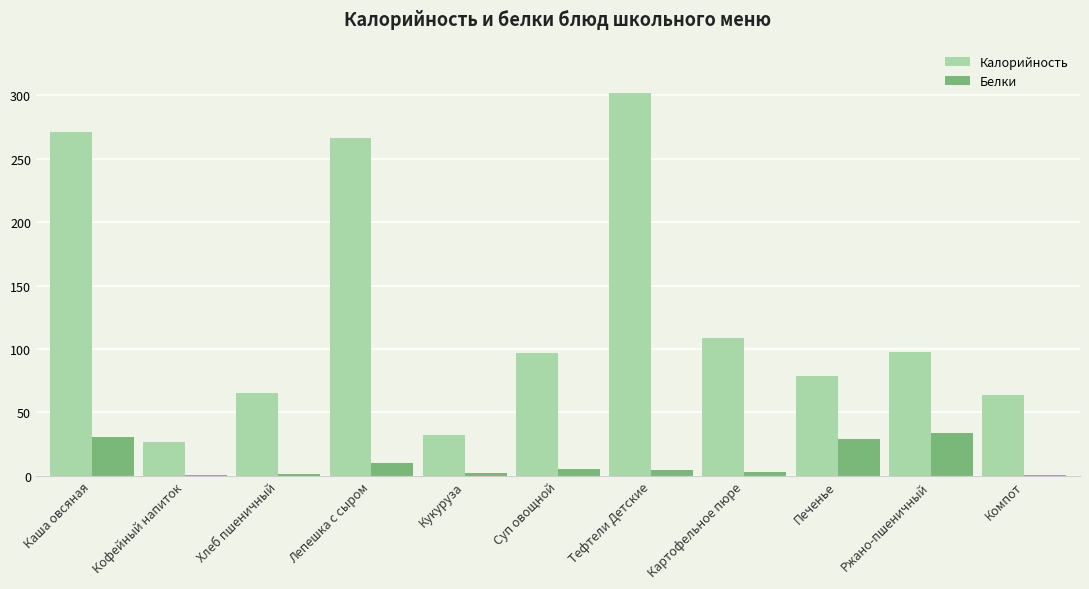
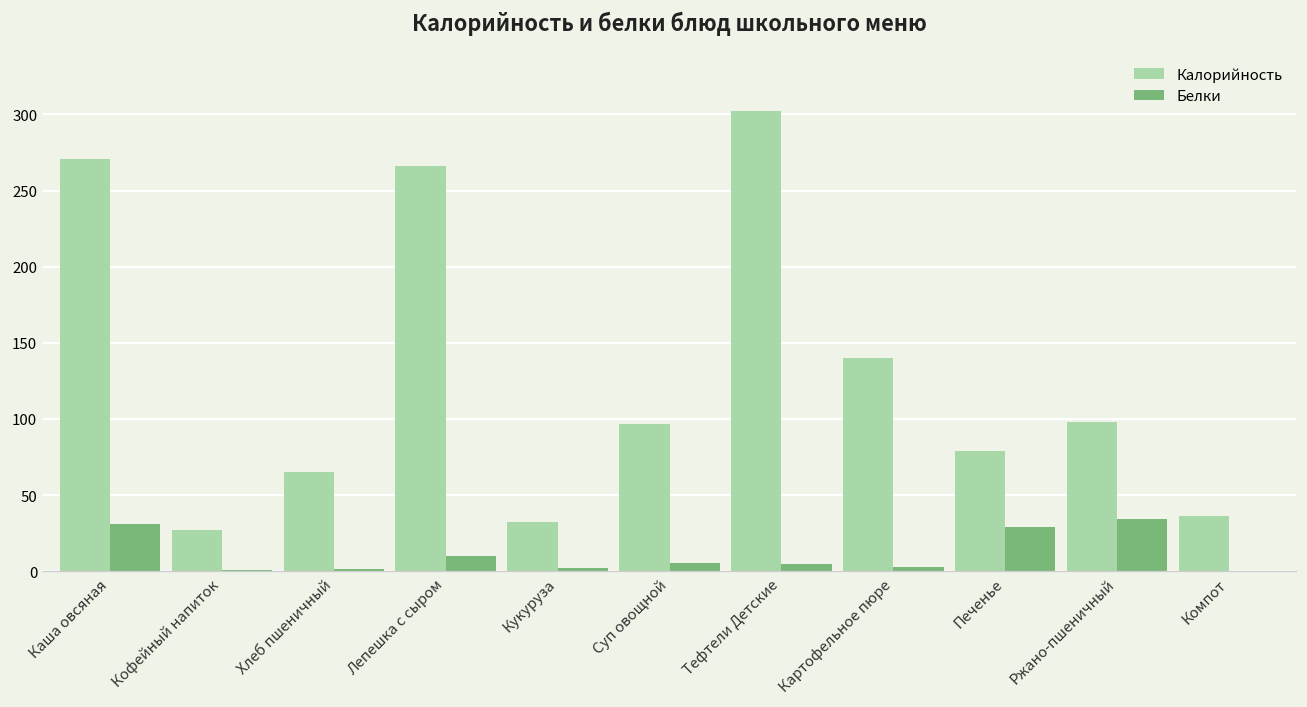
  {
    "Калорийность": {
      "Каша овсяная": 271,
      "Кофейный напиток": 27,
      "Хлеб пшеничный": 65,
      "Лепешка с сыром": 266,
      "Кукуруза": 32,
      "Суп овощной": 97,
      "Тефтели Детские": 302,
-     "Картофельное пюре": 109,
+     "Картофельное пюре": 140,
      "Печенье": 79,
      "Ржано-пшеничный": 98,
-     "Компот": 64
+     "Компот": 36
    },
    "Белки": {
      "Каша овсяная": 31,
      "Лепешка с сыром": 10,
      "Кукуруза": 2,
      "Суп овощной": 5,
      "Тефтели Детские": 5,
      "Картофельное пюре": 3,
      "Печенье": 29,
      "Ржано-пшеничный": 34
    }
  }
